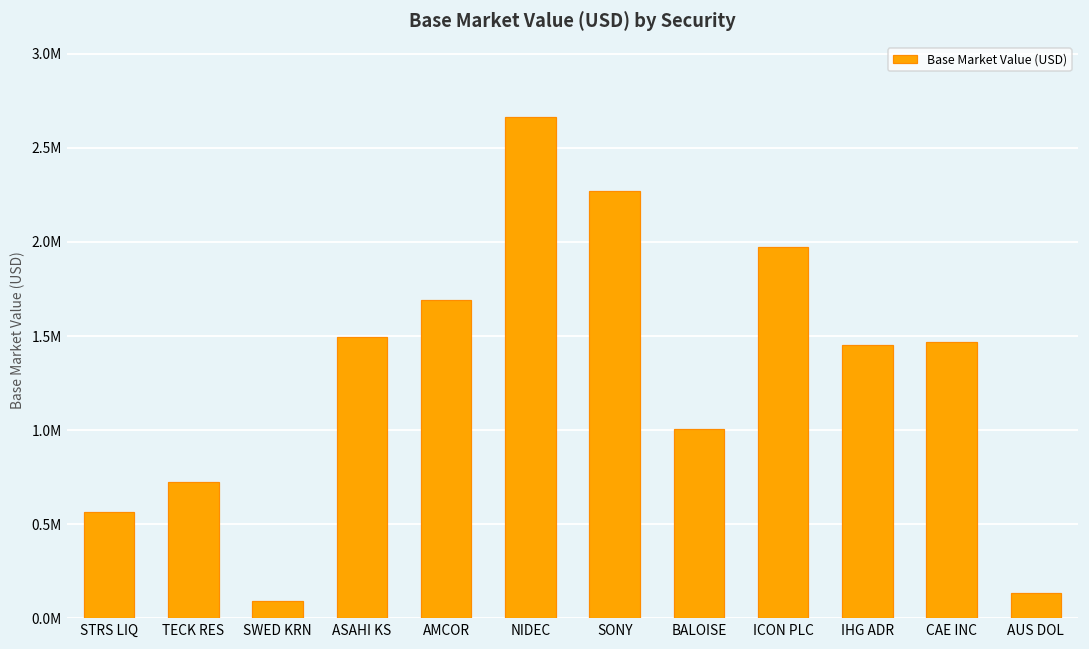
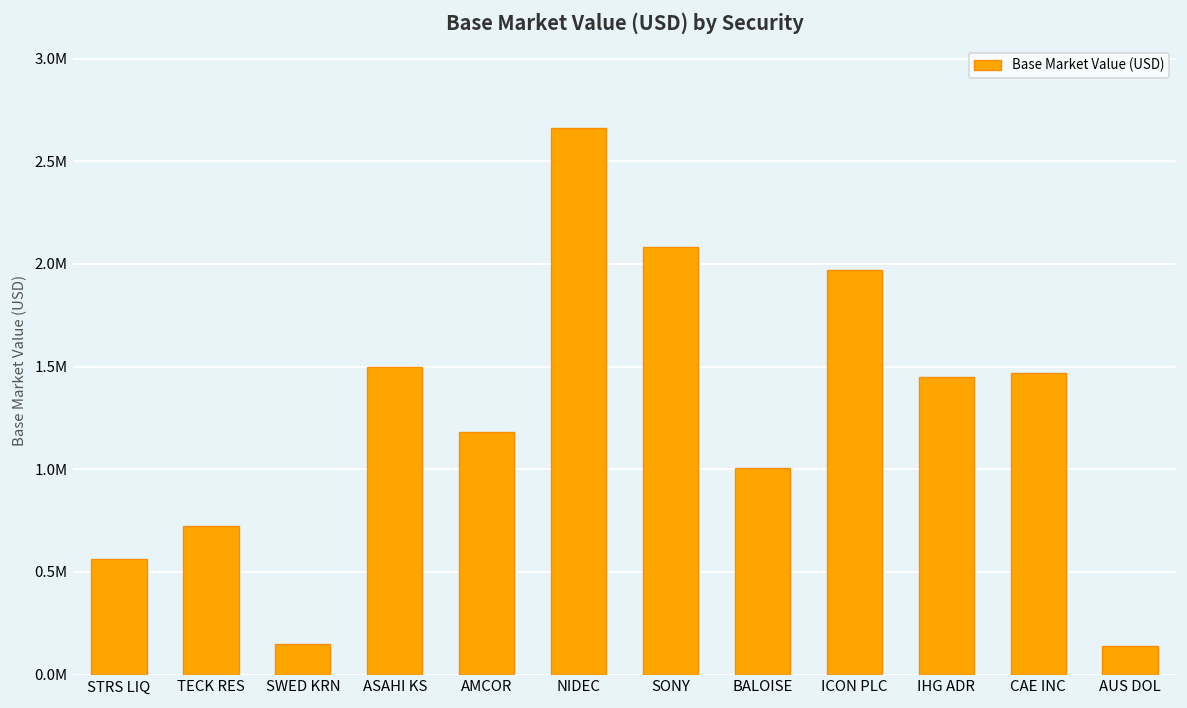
  {
    "STRS LIQ": 560000,
    "TECK RES": 720000,
-   "SWED KRN": 90000,
+   "SWED KRN": 150000,
    "ASAHI KS": 1500000,
-   "AMCOR": 1690000,
+   "AMCOR": 1180000,
    "NIDEC": 2660000,
-   "SONY": 2270000,
+   "SONY": 2080000,
    "BALOISE": 1010000,
    "ICON PLC": 1970000,
    "IHG ADR": 1450000,
    "CAE INC": 1470000,
    "AUS DOL": 140000
  }
